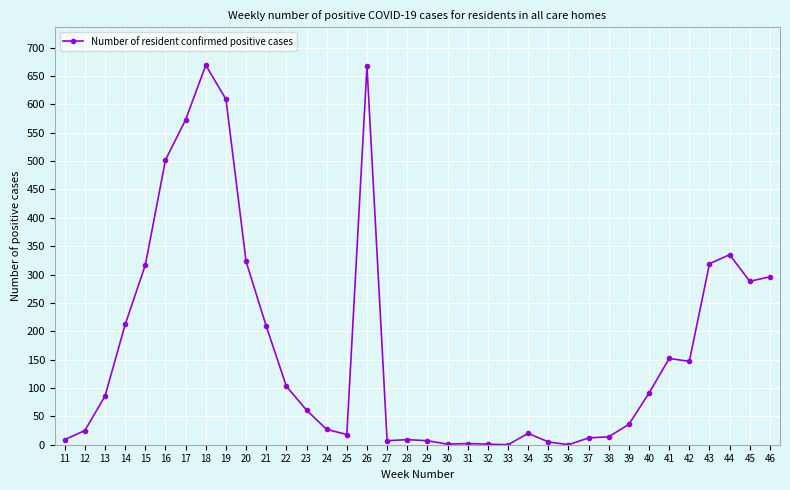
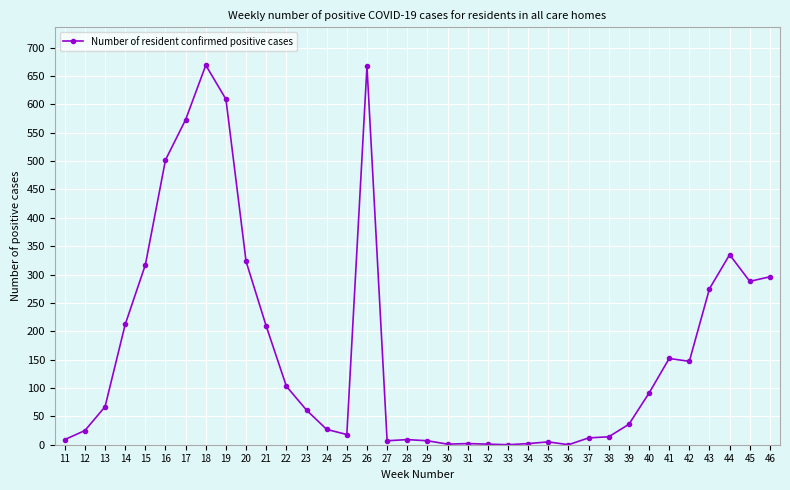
  {
    "11": 10,
    "12": 30,
-   "13": 90,
+   "13": 70,
    "14": 210,
    "15": 320,
    "16": 500,
    "17": 570,
    "18": 670,
    "19": 610,
    "20": 320,
    "21": 210,
    "22": 100,
    "23": 60,
    "24": 30,
    "25": 20,
    "26": 670,
    "27": 10,
    "28": 10,
    "29": 10,
    "30": 0,
    "31": 0,
    "32": 0,
    "33": 0,
-   "34": 20,
+   "34": 0,
    "35": 10,
    "36": 0,
    "37": 10,
    "38": 10,
    "39": 40,
    "40": 90,
    "41": 150,
    "42": 150,
-   "43": 320,
+   "43": 280,
    "44": 340,
    "45": 290,
    "46": 300
  }
